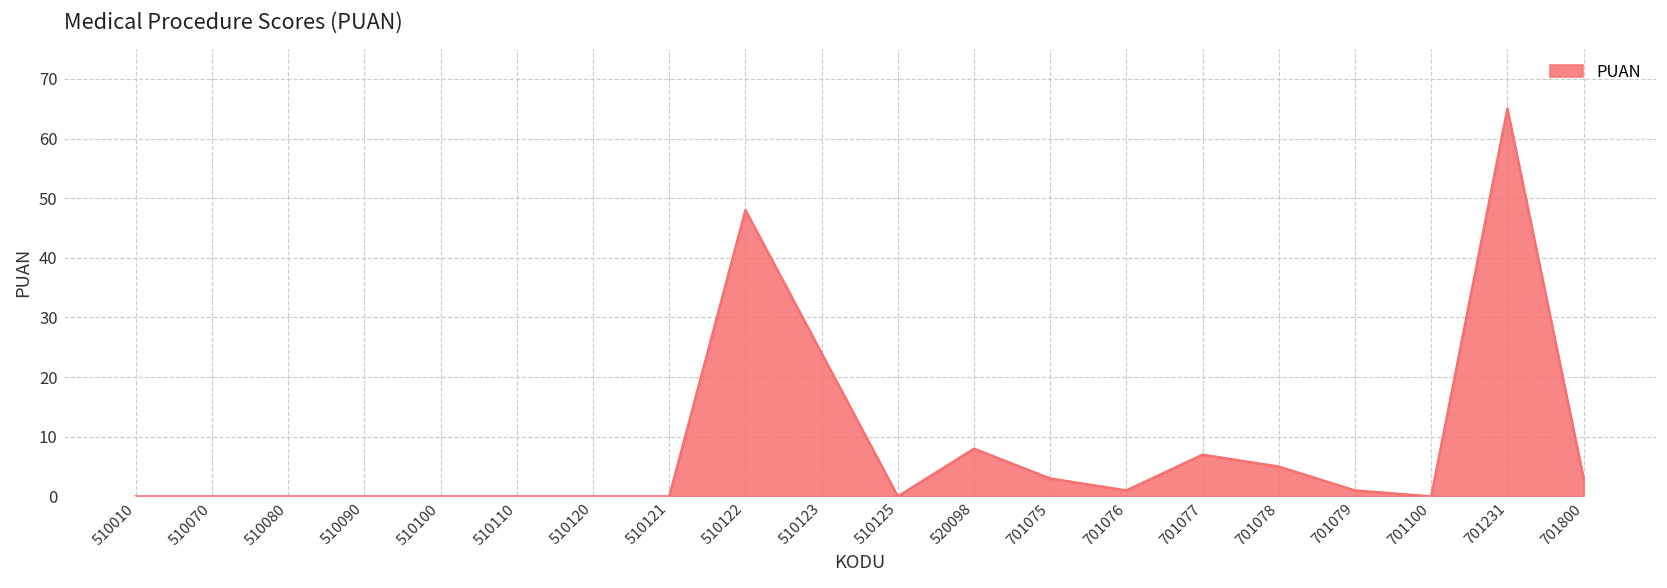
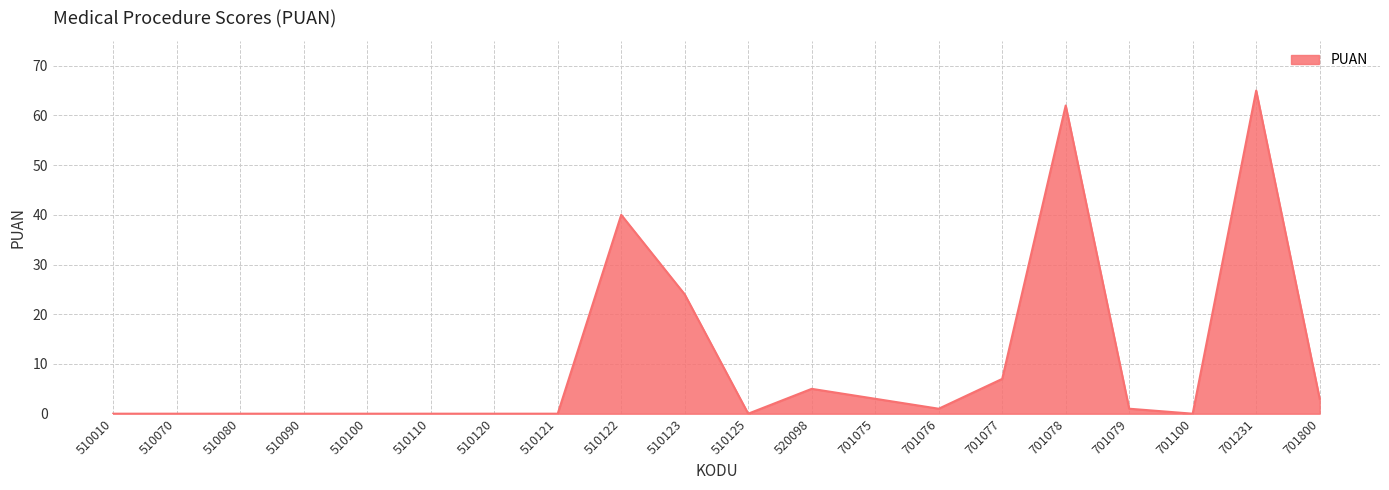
  {
    "510010": 0,
    "510070": 0,
    "510080": 0,
    "510090": 0,
    "510100": 0,
    "510110": 0,
    "510120": 0,
    "510121": 0,
-   "510122": 48,
+   "510122": 40,
    "510123": 24,
    "510125": 0,
-   "520098": 8,
+   "520098": 5,
    "701075": 3,
    "701076": 1,
    "701077": 7,
-   "701078": 5,
+   "701078": 62,
    "701079": 1,
    "701100": 0,
    "701231": 65,
    "701800": 3
  }
